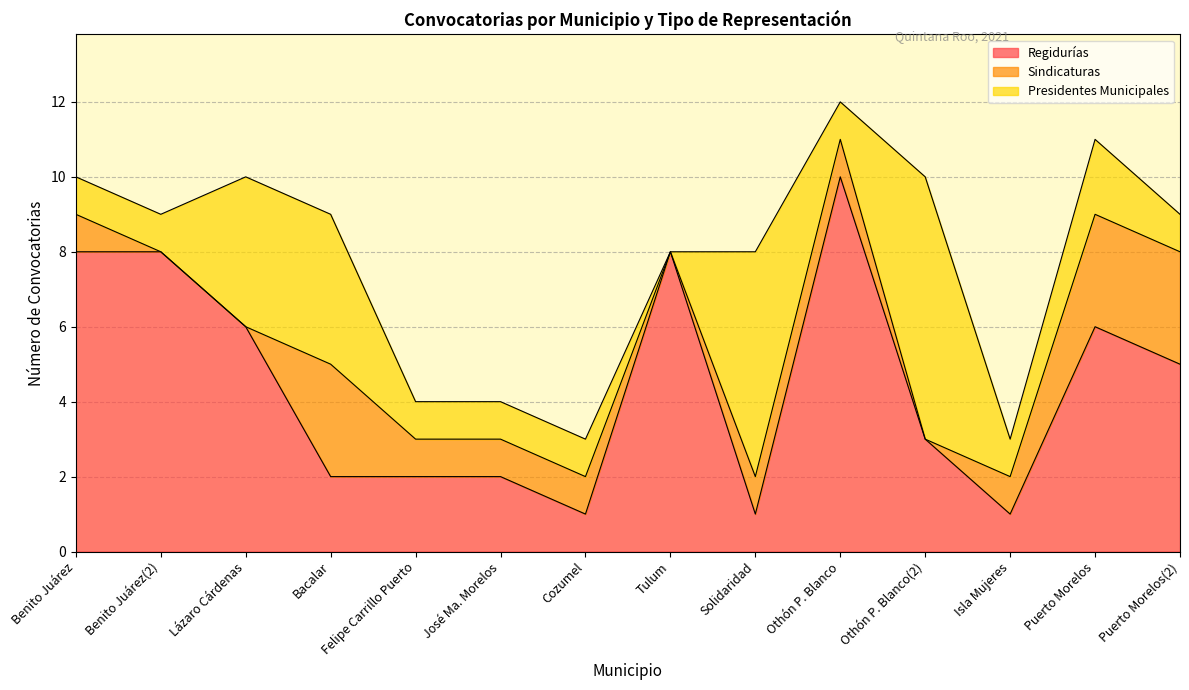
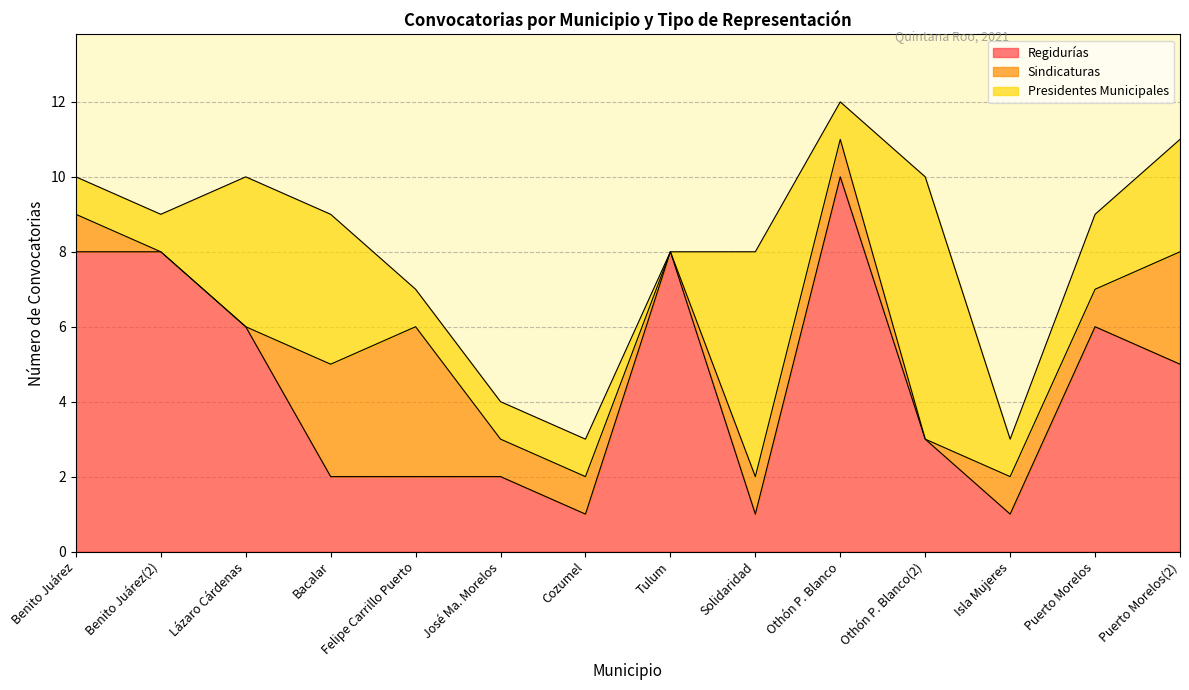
  {
    "Regidurías": {
      "Benito Juárez": 8,
      "Bacalar": 2,
      "Felipe Carrillo Puerto": 2,
      "José Ma. Morelos": 2,
      "Cozumel": 1,
      "Solidaridad": 1,
      "Othón P. Blanco": 10,
      "Isla Mujeres": 1,
      "Puerto Morelos": 6,
      "Puerto Morelos(2)": 5
    },
    "Sindicaturas": {
      "Benito Juárez": 1,
      "Bacalar": 3,
-     "Felipe Carrillo Puerto": 1,
+     "Felipe Carrillo Puerto": 4,
      "José Ma. Morelos": 1,
      "Cozumel": 1,
      "Solidaridad": 1,
      "Othón P. Blanco": 1,
      "Isla Mujeres": 1,
-     "Puerto Morelos": 3,
+     "Puerto Morelos": 1,
      "Puerto Morelos(2)": 3
    },
    "Presidentes Municipales": {
      "Benito Juárez": 1,
      "Benito Juárez(2)": 1,
      "Lázaro Cárdenas": 4,
      "Bacalar": 4,
      "Felipe Carrillo Puerto": 1,
      "José Ma. Morelos": 1,
      "Cozumel": 1,
      "Solidaridad": 6,
      "Othón P. Blanco": 1,
      "Othón P. Blanco(2)": 7,
      "Isla Mujeres": 1,
      "Puerto Morelos": 2,
-     "Puerto Morelos(2)": 1
+     "Puerto Morelos(2)": 3
    }
  }
